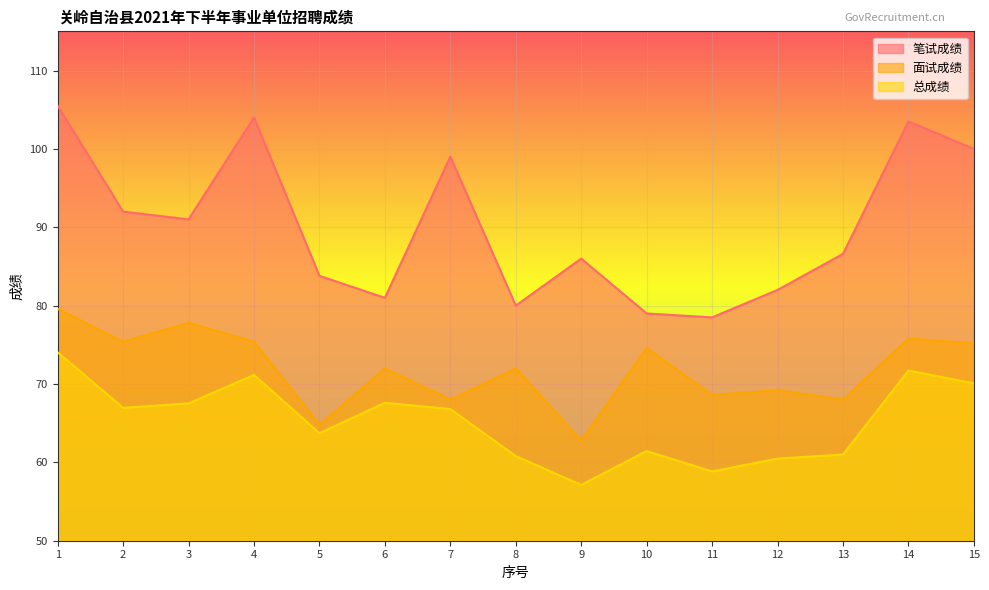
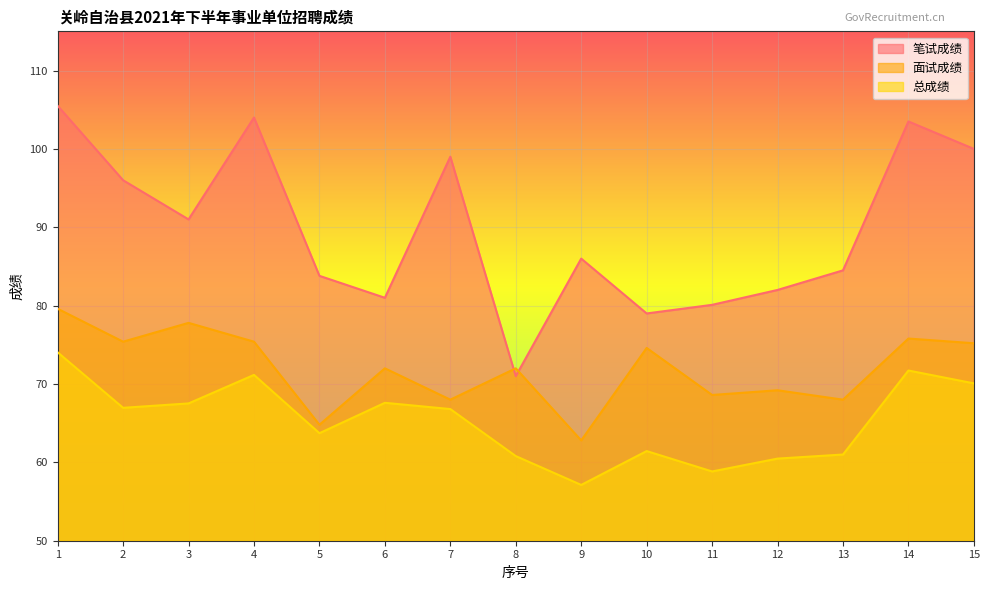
  {
    "笔试成绩": {
      "1": 106,
-     "2": 92,
+     "2": 96,
      "3": 91,
      "4": 104,
      "5": 84,
      "6": 81,
      "7": 99,
-     "8": 80,
+     "8": 71,
      "9": 86,
      "10": 79,
-     "11": 79,
+     "11": 80,
      "12": 82,
-     "13": 87,
+     "13": 85,
      "14": 104,
      "15": 100
    }
  }
